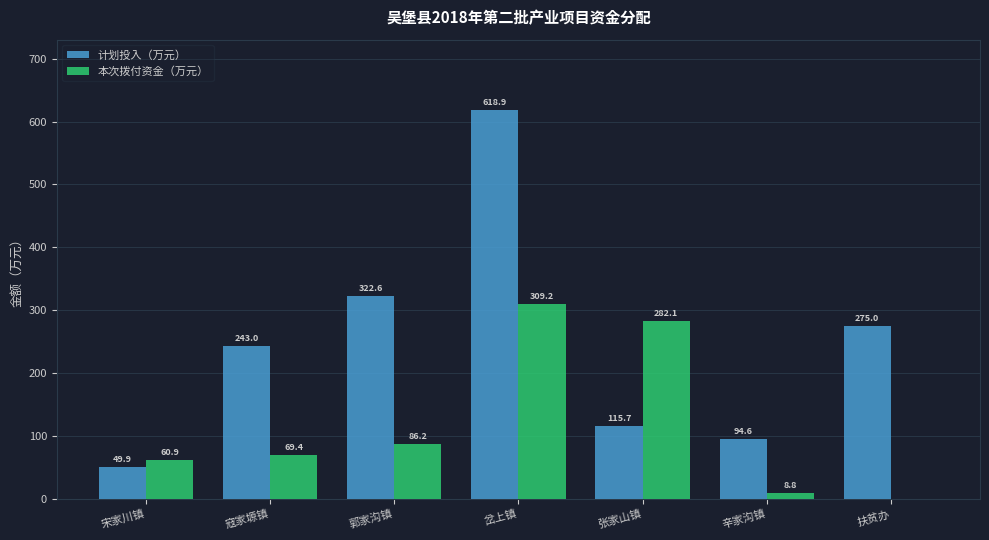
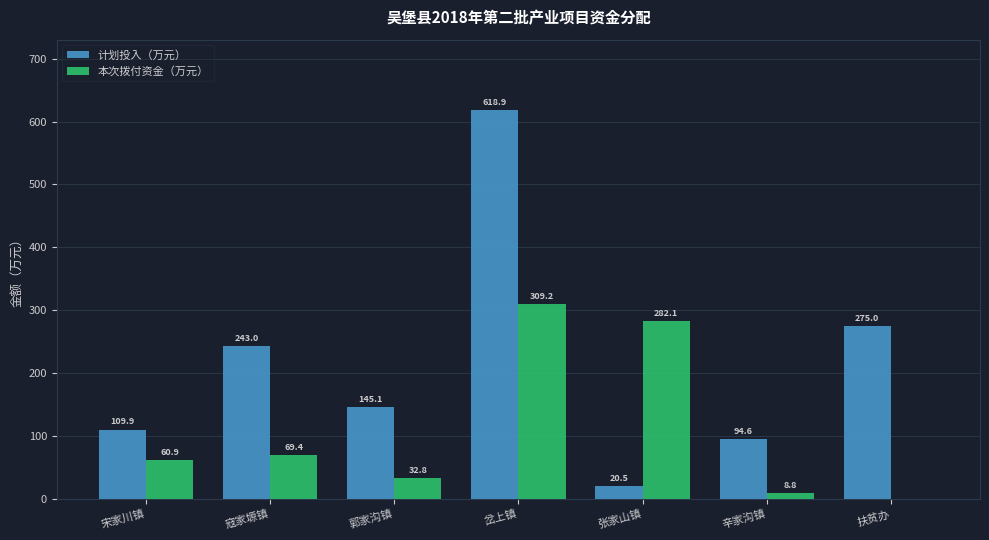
  {
    "计划投入（万元）": {
-     "宋家川镇": 49.9,
+     "宋家川镇": 109.9,
      "寇家塬镇": 243.0,
-     "郭家沟镇": 322.6,
+     "郭家沟镇": 145.1,
      "岔上镇": 618.9,
-     "张家山镇": 115.7,
+     "张家山镇": 20.5,
      "辛家沟镇": 94.6,
      "扶贫办": 275.0
    },
    "本次拨付资金（万元）": {
      "宋家川镇": 60.9,
      "寇家塬镇": 69.4,
-     "郭家沟镇": 86.2,
+     "郭家沟镇": 32.8,
      "岔上镇": 309.2,
      "张家山镇": 282.1,
      "辛家沟镇": 8.8
    }
  }
